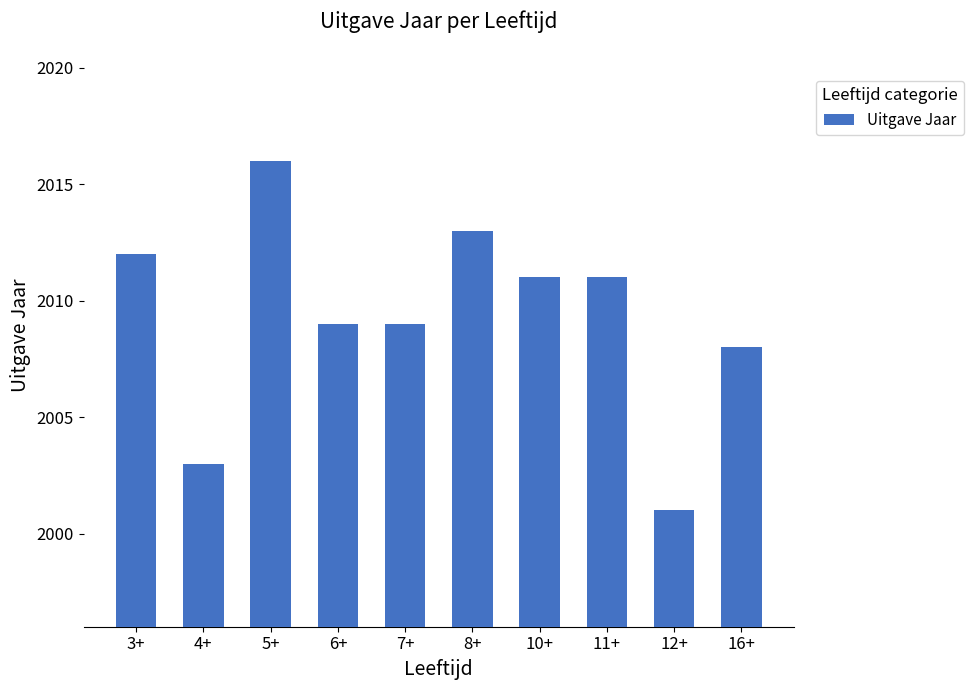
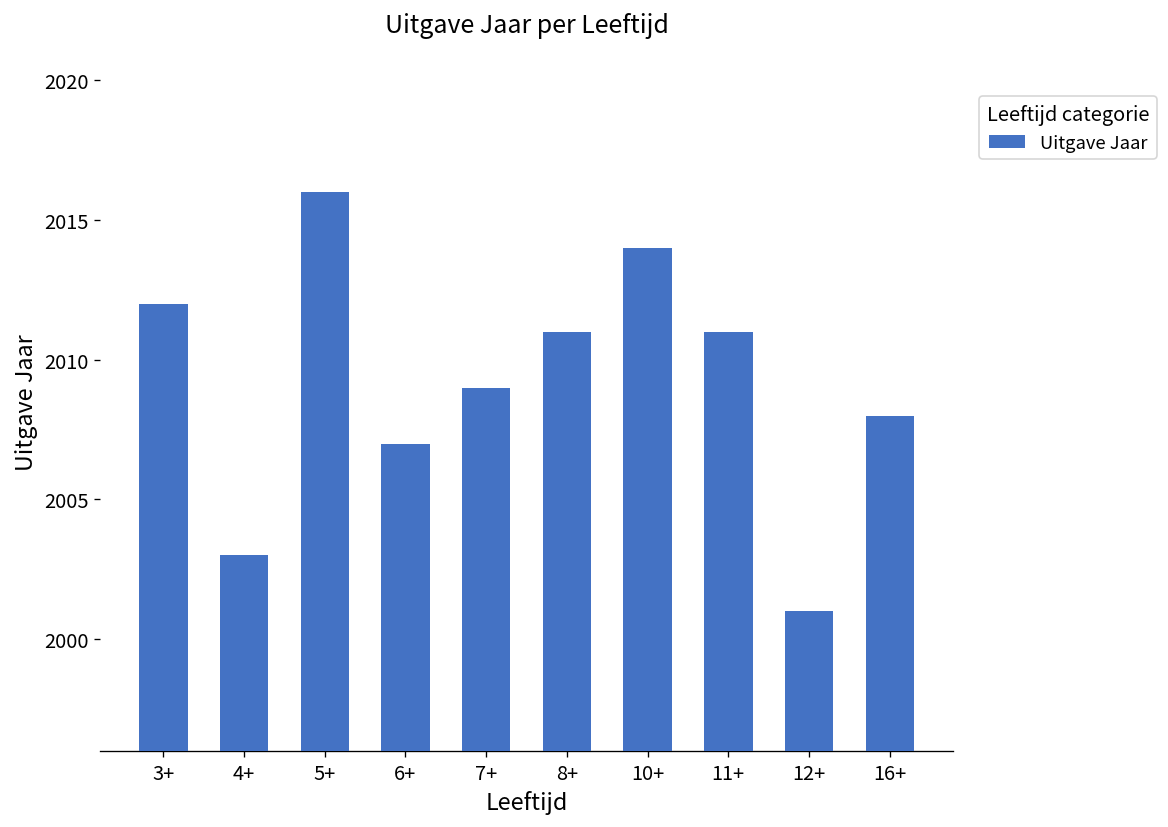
  {
    "3+": 2012,
    "4+": 2003,
    "5+": 2016,
-   "6+": 2009,
+   "6+": 2007,
    "7+": 2009,
-   "8+": 2013,
-   "10+": 2011,
+   "8+": 2011,
+   "10+": 2014,
    "11+": 2011,
    "12+": 2001,
    "16+": 2008
  }
